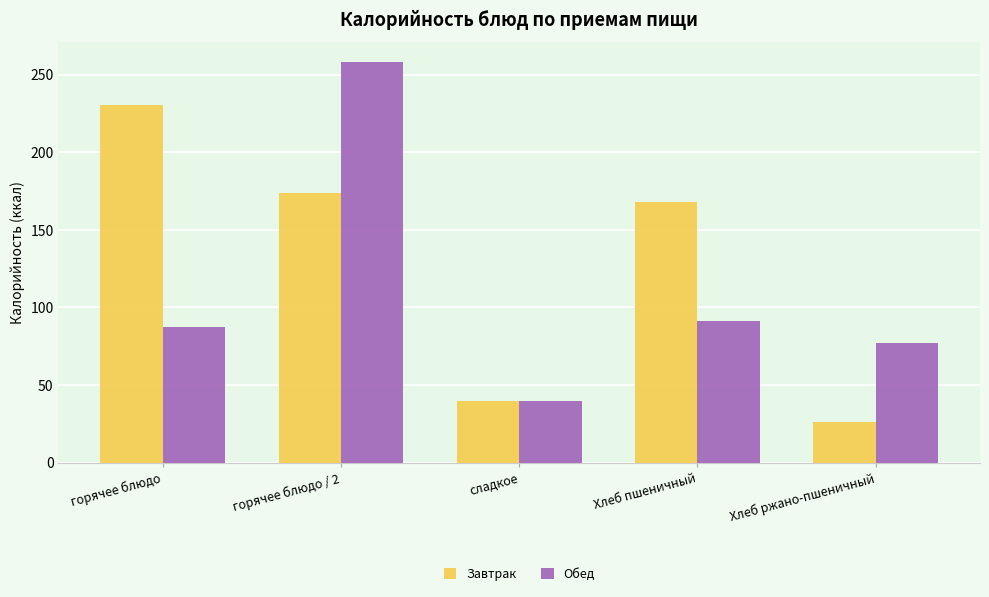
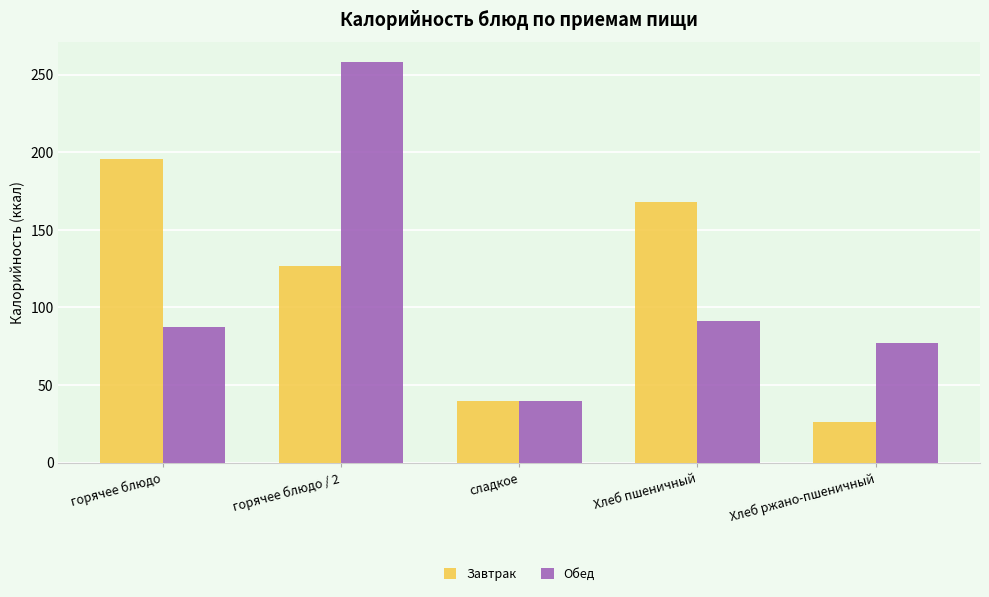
  {
    "Завтрак": {
-     "горячее блюдо": 230,
-     "горячее блюдо / 2": 173,
+     "горячее блюдо": 196,
+     "горячее блюдо / 2": 127,
      "сладкое": 40,
      "Хлеб пшеничный": 168,
      "Хлеб ржано-пшеничный": 26
    },
    "Обед": {
      "горячее блюдо": 87,
      "горячее блюдо / 2": 258,
      "сладкое": 40,
      "Хлеб пшеничный": 91,
      "Хлеб ржано-пшеничный": 77
    }
  }
